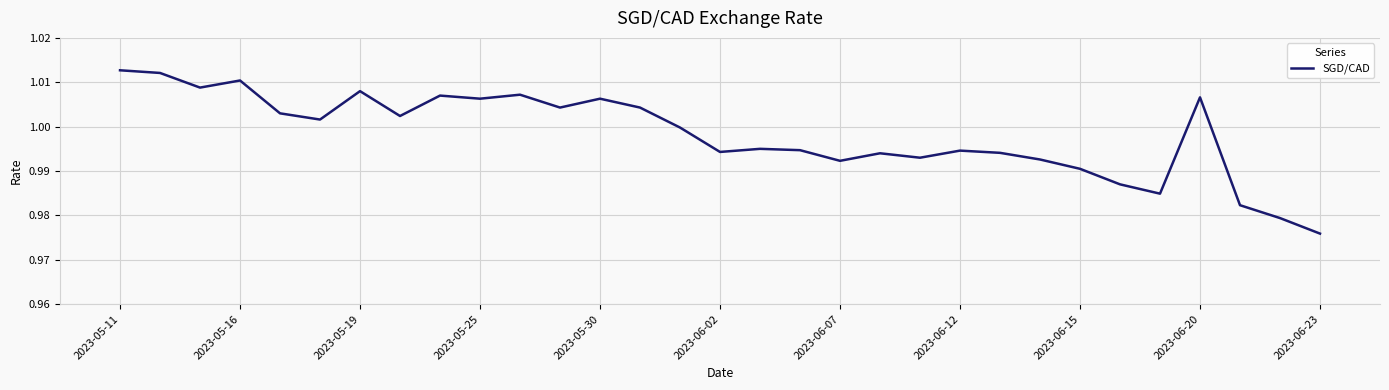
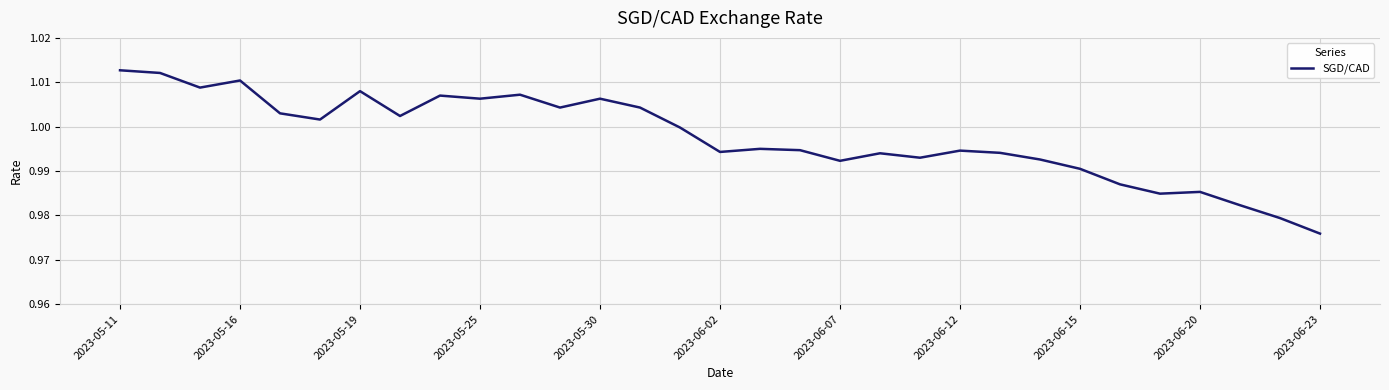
  {
    "2023-05-11": 1.013,
    "2023-05-16": 1.010,
    "2023-05-19": 1.008,
    "2023-05-25": 1.006,
    "2023-05-30": 1.006,
    "2023-06-02": 0.994,
    "2023-06-07": 0.992,
    "2023-06-12": 0.995,
    "2023-06-15": 0.991,
-   "2023-06-20": 1.007,
+   "2023-06-20": 0.985,
    "2023-06-23": 0.976
  }
